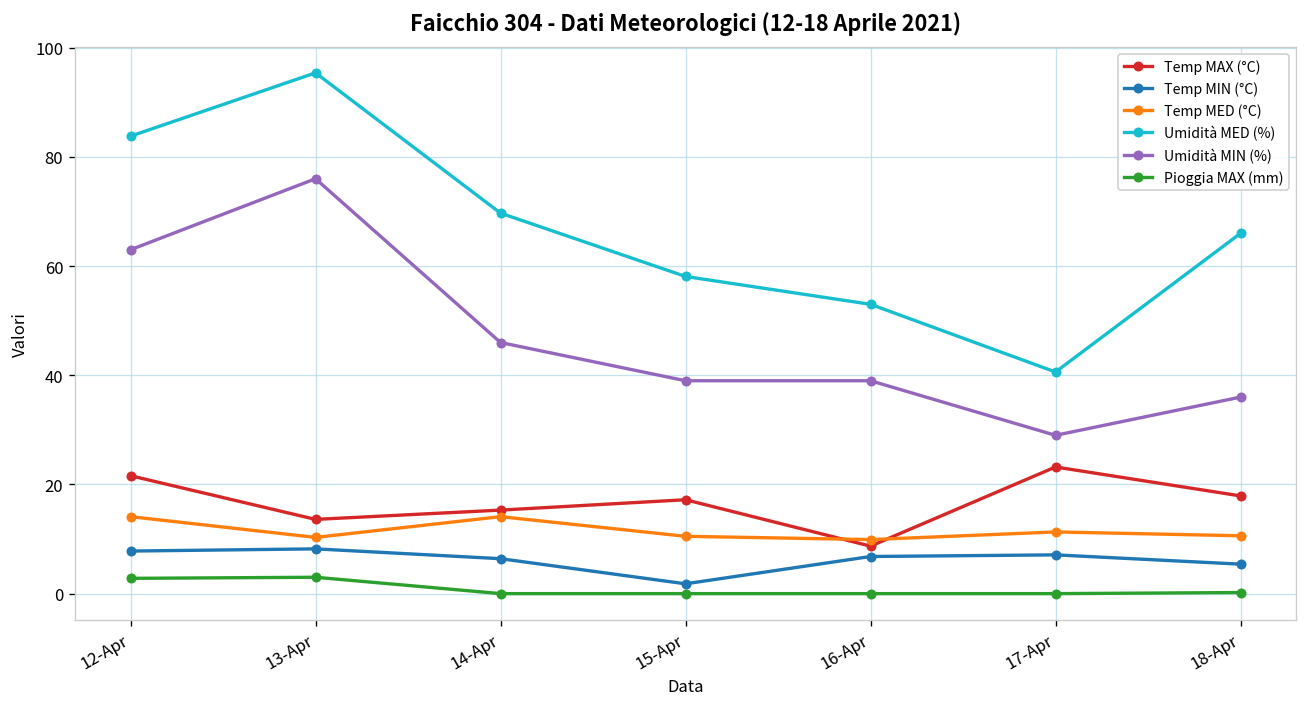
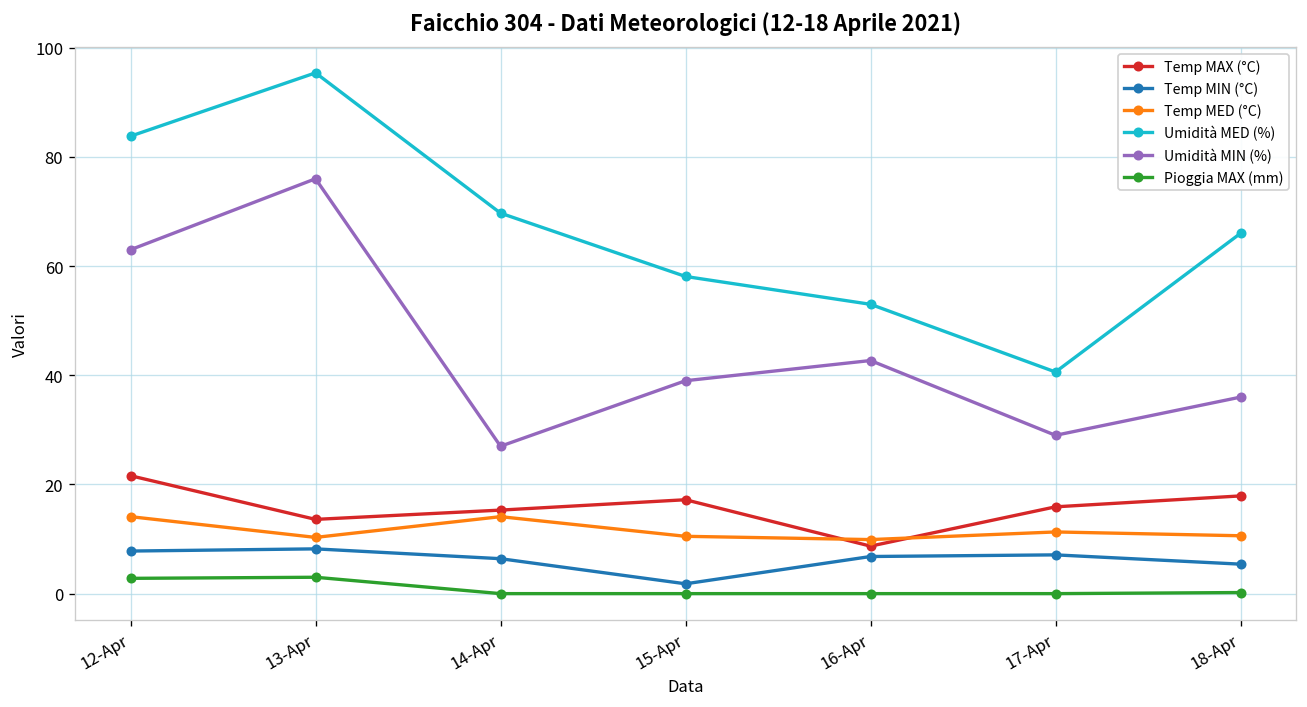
  {
    "Temp MAX (°C)": {
      "12-Apr": 22,
      "13-Apr": 14,
      "14-Apr": 15,
      "15-Apr": 17,
      "16-Apr": 9,
-     "17-Apr": 23,
+     "17-Apr": 16,
      "18-Apr": 18
    },
    "Temp MIN (°C)": {
      "12-Apr": 8,
      "13-Apr": 8,
      "14-Apr": 6,
      "15-Apr": 2,
      "16-Apr": 7,
      "17-Apr": 7,
      "18-Apr": 5
    },
    "Temp MED (°C)": {
      "12-Apr": 14,
      "13-Apr": 10,
      "14-Apr": 14,
      "15-Apr": 11,
      "16-Apr": 10,
      "17-Apr": 11,
      "18-Apr": 11
    },
    "Umidità MED (%)": {
      "12-Apr": 84,
      "13-Apr": 95,
      "14-Apr": 70,
      "15-Apr": 58,
      "16-Apr": 53,
      "17-Apr": 41,
      "18-Apr": 66
    },
    "Umidità MIN (%)": {
      "12-Apr": 63,
      "13-Apr": 76,
-     "14-Apr": 46,
+     "14-Apr": 27,
      "15-Apr": 39,
-     "16-Apr": 39,
+     "16-Apr": 43,
      "17-Apr": 29,
      "18-Apr": 36
    },
    "Pioggia MAX (mm)": {
      "12-Apr": 3,
      "13-Apr": 3,
      "14-Apr": 0,
      "15-Apr": 0,
      "16-Apr": 0,
      "17-Apr": 0,
      "18-Apr": 0
    }
  }
